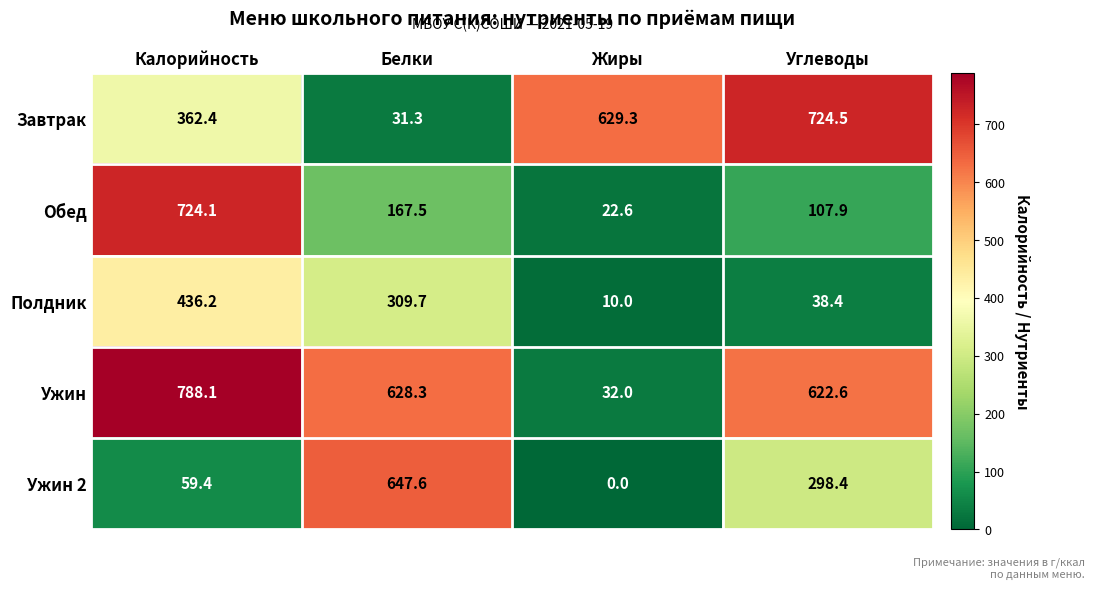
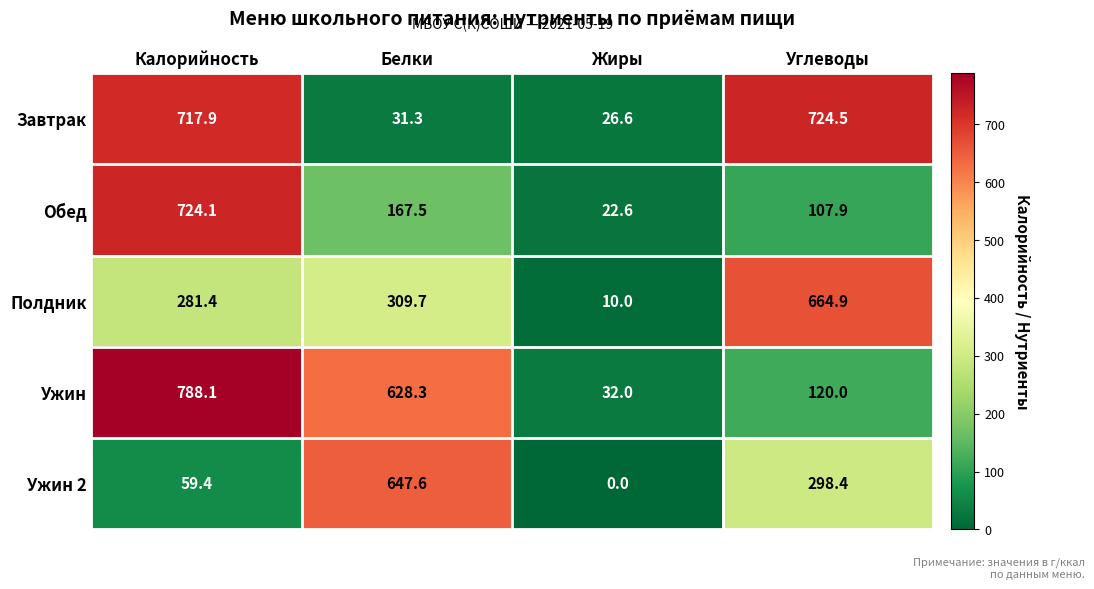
  {
    "Завтрак": {
-     "Калорийность": 362.4,
+     "Калорийность": 717.9,
      "Белки": 31.3,
-     "Жиры": 629.3,
+     "Жиры": 26.6,
      "Углеводы": 724.5
    },
    "Обед": {
      "Калорийность": 724.1,
      "Белки": 167.5,
      "Жиры": 22.6,
      "Углеводы": 107.9
    },
    "Полдник": {
-     "Калорийность": 436.2,
+     "Калорийность": 281.4,
      "Белки": 309.7,
      "Жиры": 10.0,
-     "Углеводы": 38.4
+     "Углеводы": 664.9
    },
    "Ужин": {
      "Калорийность": 788.1,
      "Белки": 628.3,
      "Жиры": 32.0,
-     "Углеводы": 622.6
+     "Углеводы": 120.0
    },
    "Ужин 2": {
      "Калорийность": 59.4,
      "Белки": 647.6,
      "Жиры": 0.0,
      "Углеводы": 298.4
    }
  }
